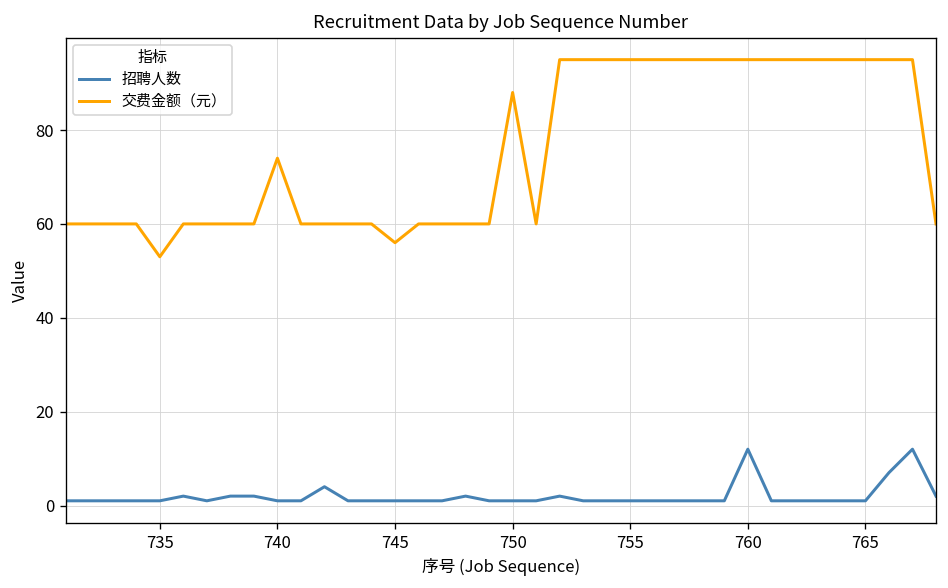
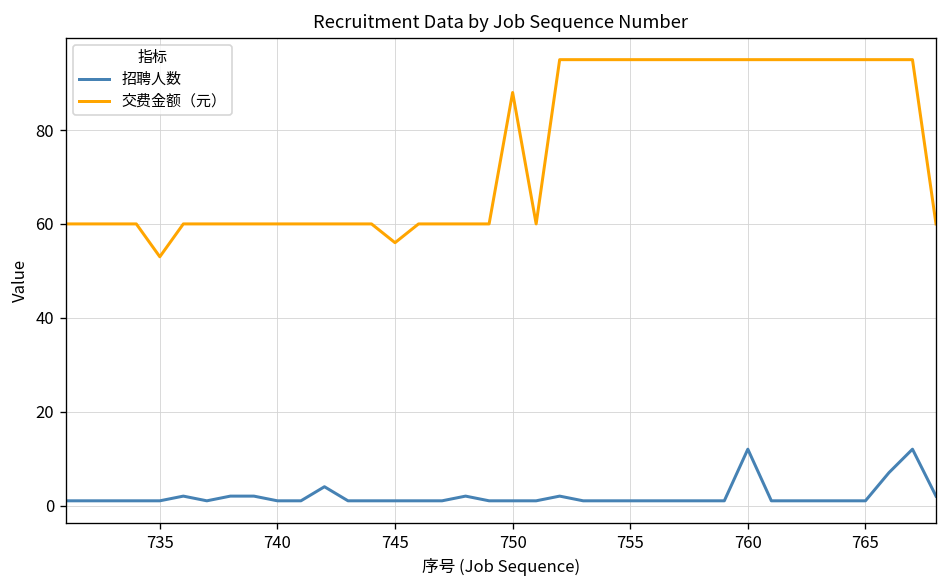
  {
    "招聘人数": {
      "735": 1,
      "740": 1,
      "745": 1,
      "750": 1,
      "755": 1,
      "760": 12,
      "765": 1
    },
    "交费金额（元）": {
      "735": 53,
-     "740": 74,
+     "740": 60,
      "745": 56,
      "750": 88,
      "755": 95,
      "760": 95,
      "765": 95
    }
  }
